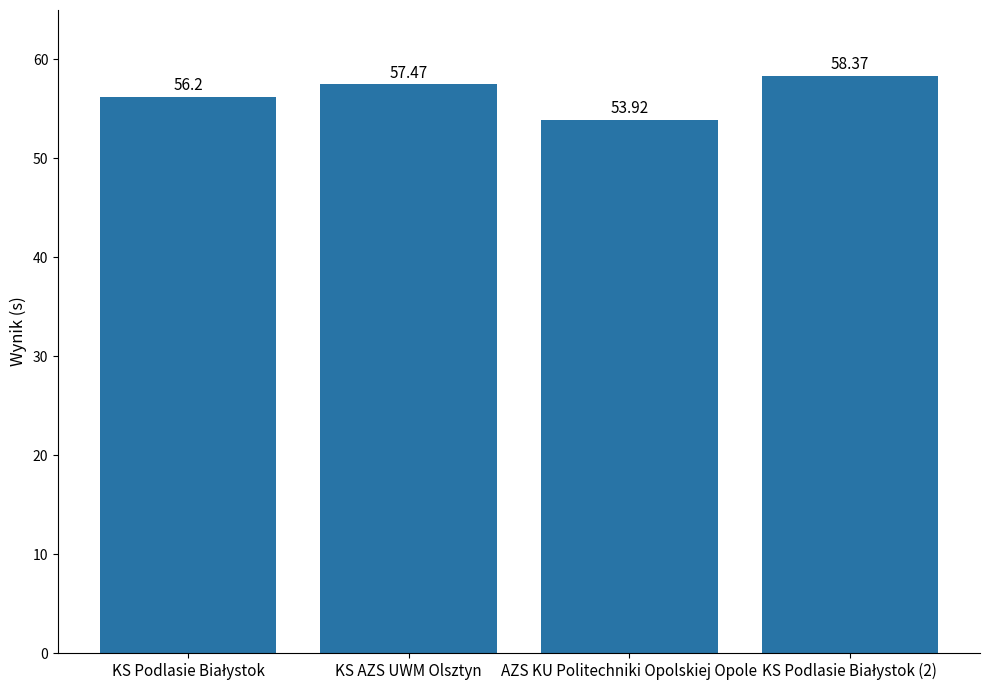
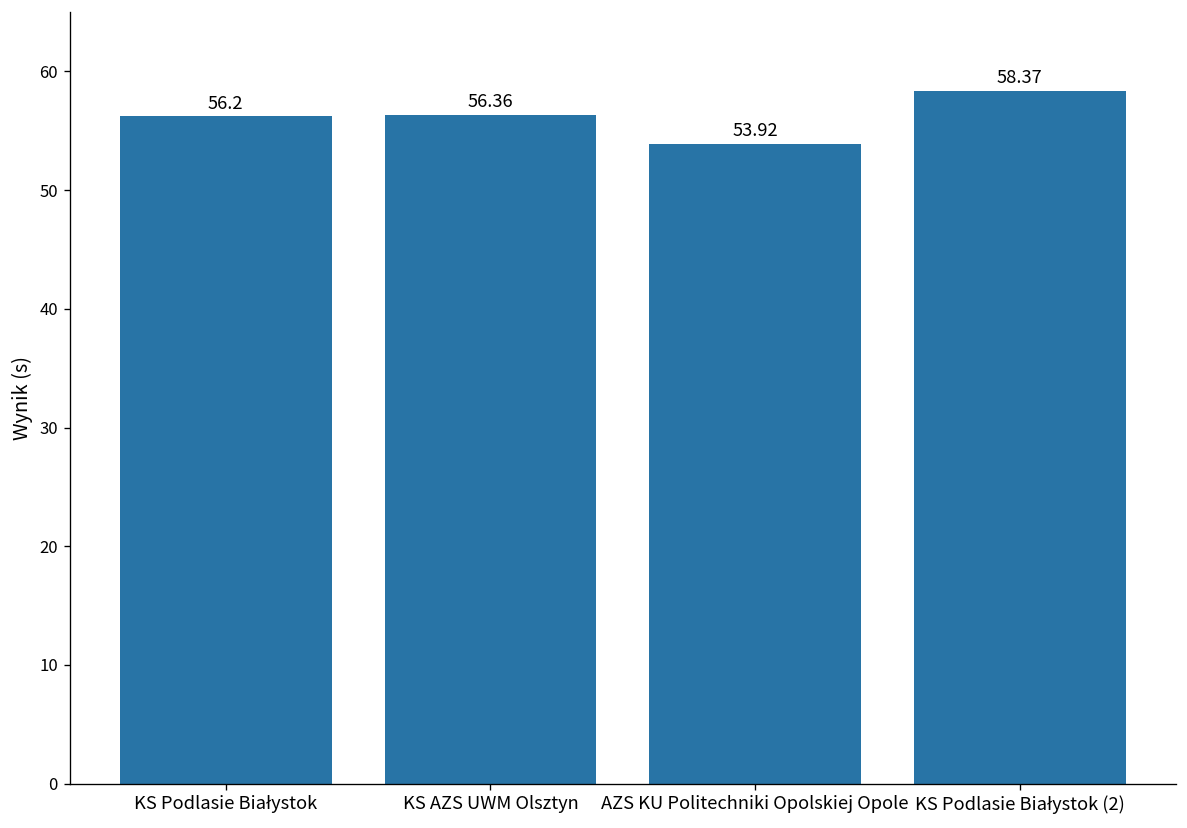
  {
    "KS Podlasie Białystok": 56.2,
-   "KS AZS UWM Olsztyn": 57.47,
+   "KS AZS UWM Olsztyn": 56.36,
    "AZS KU Politechniki Opolskiej Opole": 53.92,
    "KS Podlasie Białystok (2)": 58.37
  }
